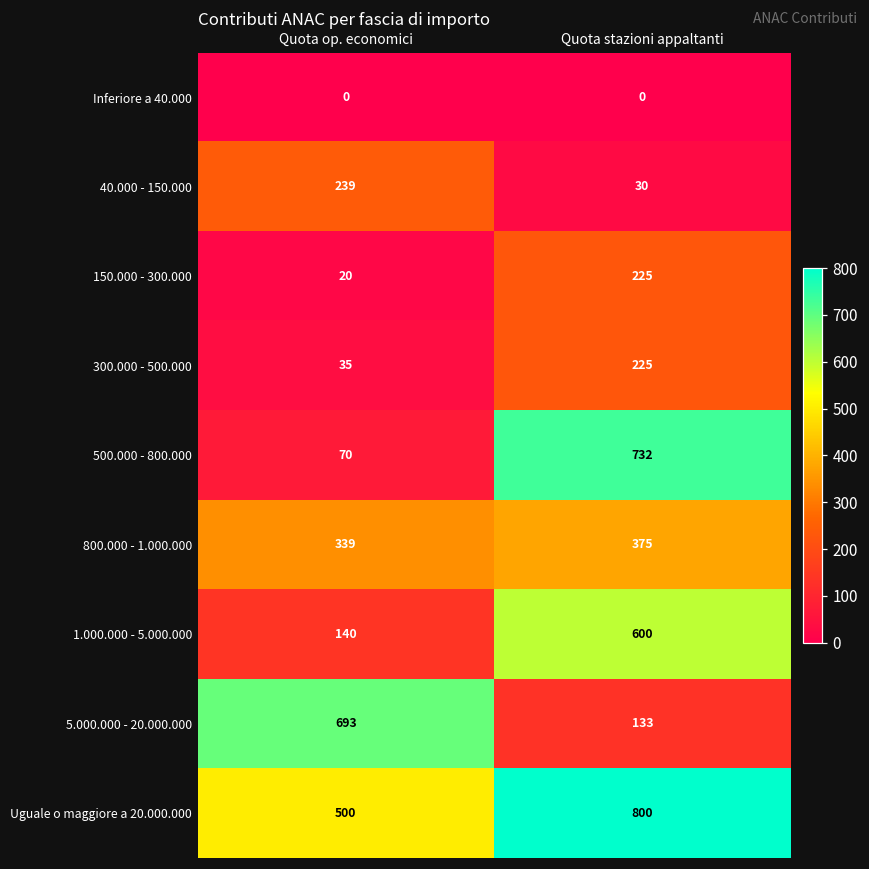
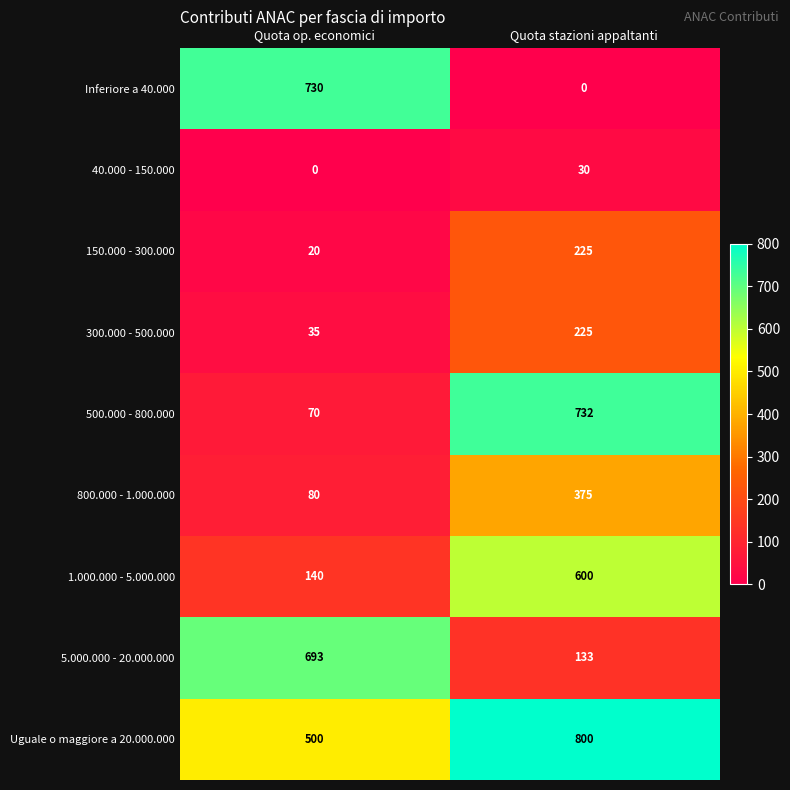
  {
    "Inferiore a 40.000": {
-     "Quota op. economici": 0,
+     "Quota op. economici": 730,
      "Quota stazioni appaltanti": 0
    },
    "40.000 - 150.000": {
-     "Quota op. economici": 239,
+     "Quota op. economici": 0,
      "Quota stazioni appaltanti": 30
    },
    "150.000 - 300.000": {
      "Quota op. economici": 20,
      "Quota stazioni appaltanti": 225
    },
    "300.000 - 500.000": {
      "Quota op. economici": 35,
      "Quota stazioni appaltanti": 225
    },
    "500.000 - 800.000": {
      "Quota op. economici": 70,
      "Quota stazioni appaltanti": 732
    },
    "800.000 - 1.000.000": {
-     "Quota op. economici": 339,
+     "Quota op. economici": 80,
      "Quota stazioni appaltanti": 375
    },
    "1.000.000 - 5.000.000": {
      "Quota op. economici": 140,
      "Quota stazioni appaltanti": 600
    },
    "5.000.000 - 20.000.000": {
      "Quota op. economici": 693,
      "Quota stazioni appaltanti": 133
    },
    "Uguale o maggiore a 20.000.000": {
      "Quota op. economici": 500,
      "Quota stazioni appaltanti": 800
    }
  }
